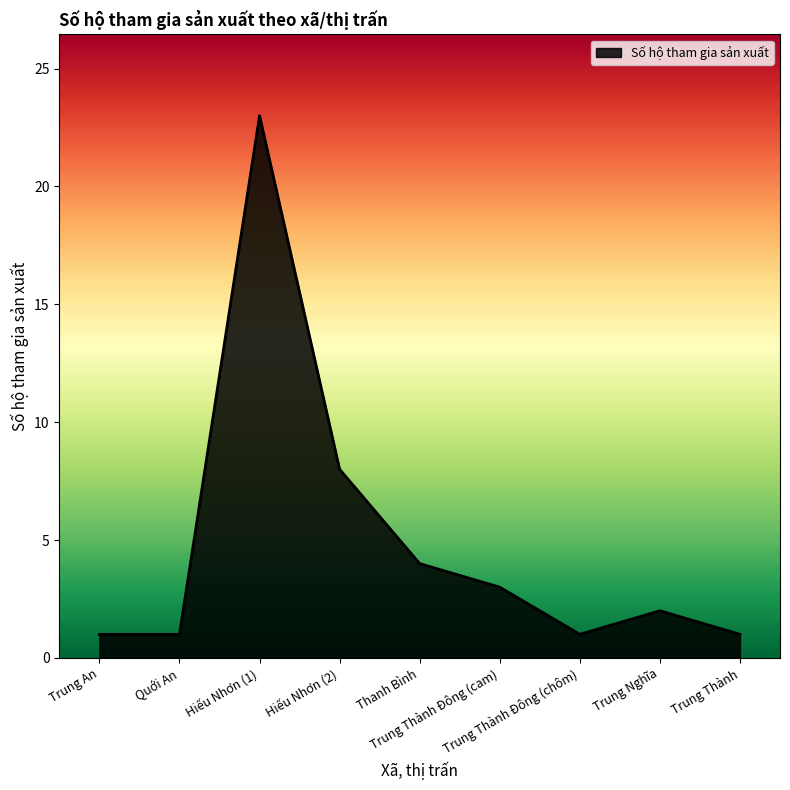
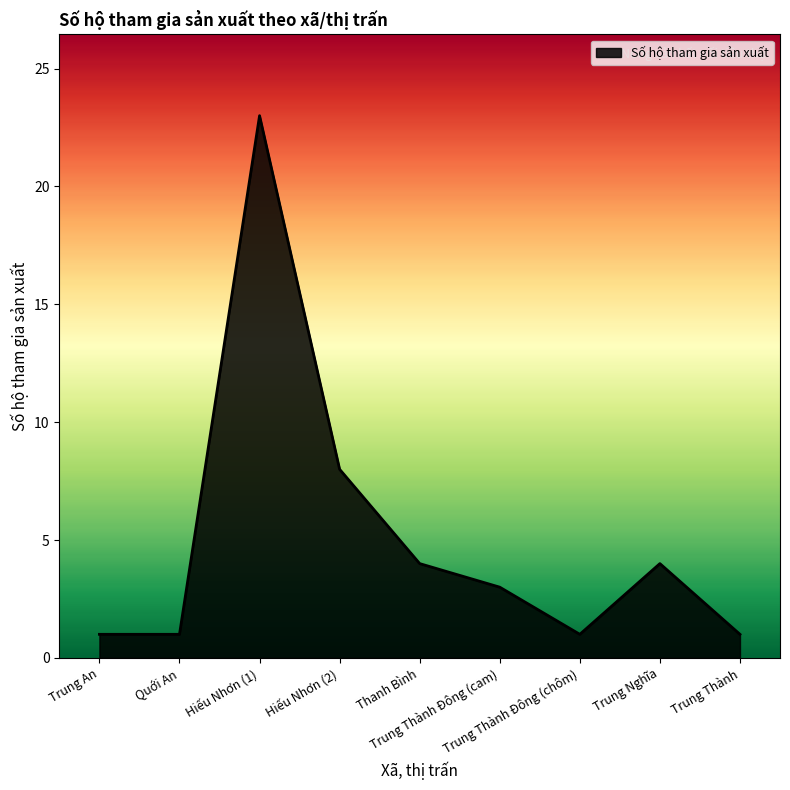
  {
    "Trung An": 1,
    "Quới An": 1,
    "Hiếu Nhơn (1)": 23,
    "Hiếu Nhơn (2)": 8,
    "Thanh Bình": 4,
    "Trung Thành Đông (cam)": 3,
    "Trung Thành Đông (chôm)": 1,
-   "Trung Nghĩa": 2,
+   "Trung Nghĩa": 4,
    "Trung Thành": 1
  }
